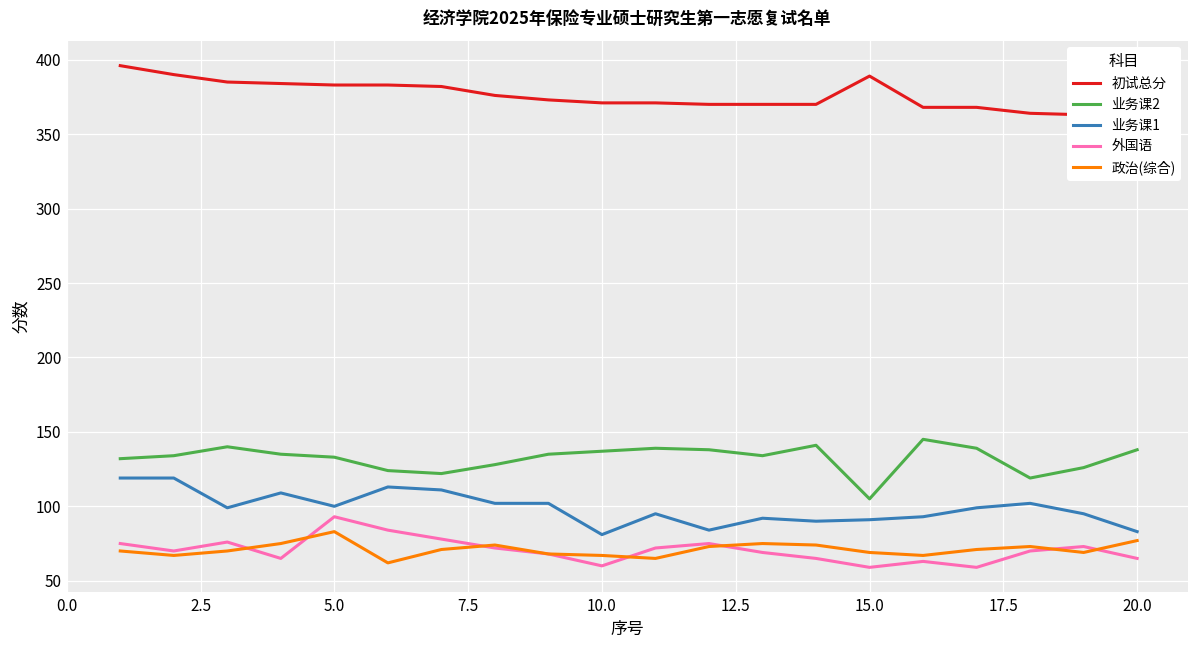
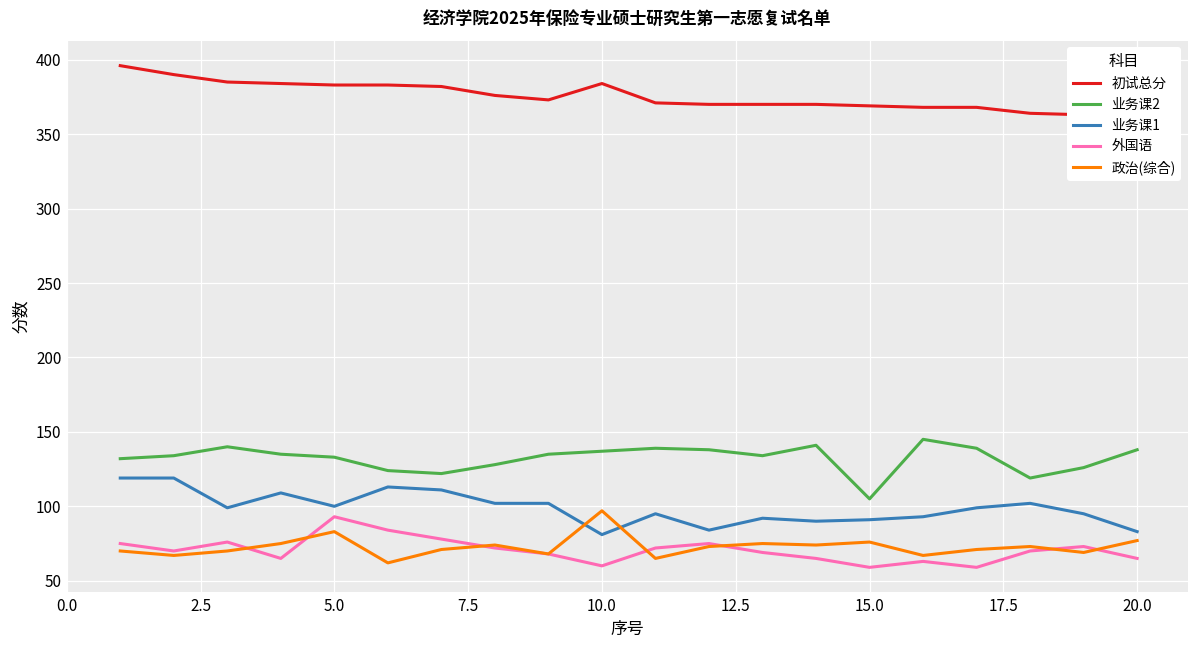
  {
    "初试总分": {
      "5.0": 383,
-     "10.0": 371,
-     "15.0": 389
+     "10.0": 384,
+     "15.0": 369
    },
    "业务课2": {
      "5.0": 133,
      "10.0": 137,
      "15.0": 105,
      "20.0": 138
    },
    "业务课1": {
      "5.0": 100,
      "10.0": 81,
      "15.0": 91,
      "20.0": 83
    },
    "外国语": {
      "5.0": 93,
      "10.0": 60,
      "15.0": 59,
      "20.0": 65
    },
    "政治(综合)": {
      "5.0": 83,
-     "10.0": 67,
-     "15.0": 69,
+     "10.0": 97,
+     "15.0": 76,
      "20.0": 77
    }
  }
